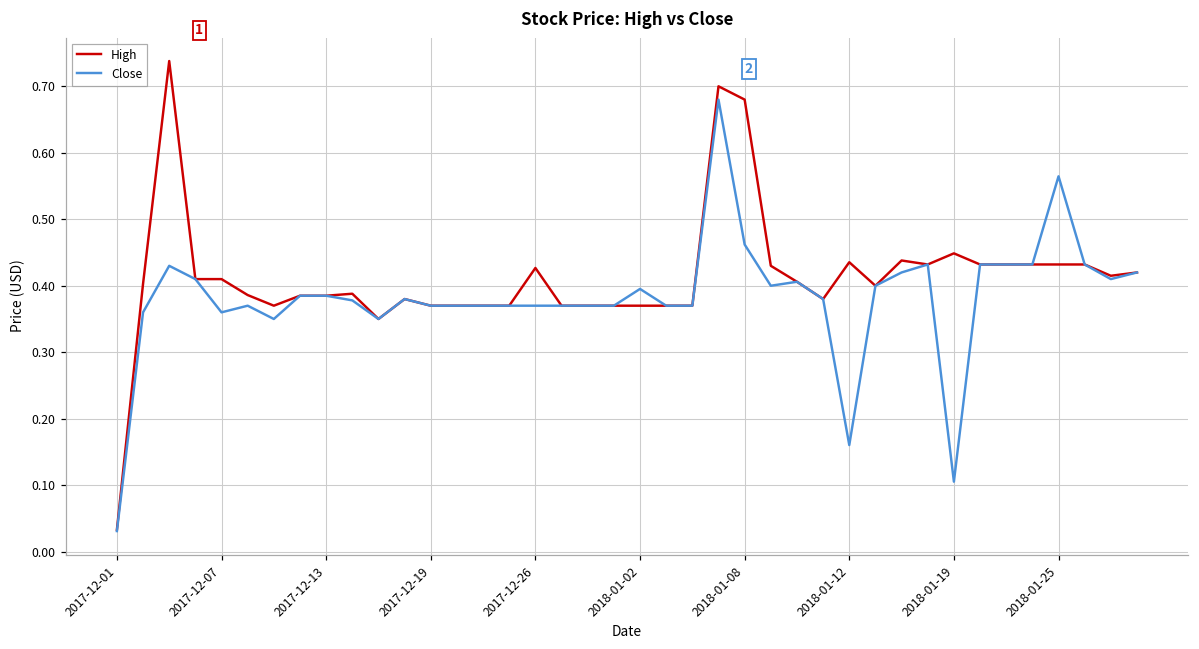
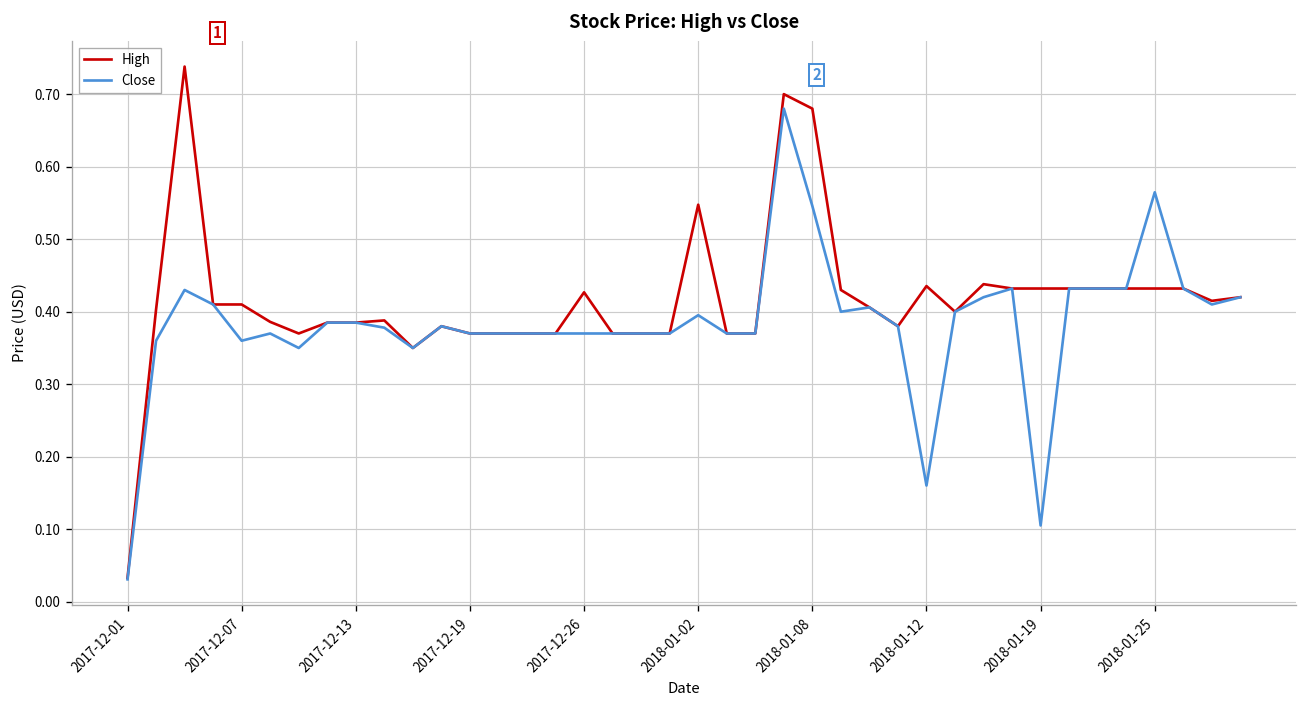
  {
    "High": {
      "2017-12-07": 0.41,
      "2017-12-26": 0.43,
-     "2018-01-02": 0.37,
+     "2018-01-02": 0.55,
      "2018-01-12": 0.44,
-     "2018-01-19": 0.45,
+     "2018-01-19": 0.43,
      "2018-01-25": 0.43
    },
    "Close": {
      "2017-12-07": 0.36,
      "2017-12-26": 0.37,
      "2018-01-02": 0.40,
-     "2018-01-08": 0.46,
+     "2018-01-08": 0.55,
      "2018-01-12": 0.16,
      "2018-01-19": 0.11,
      "2018-01-25": 0.56
    }
  }
